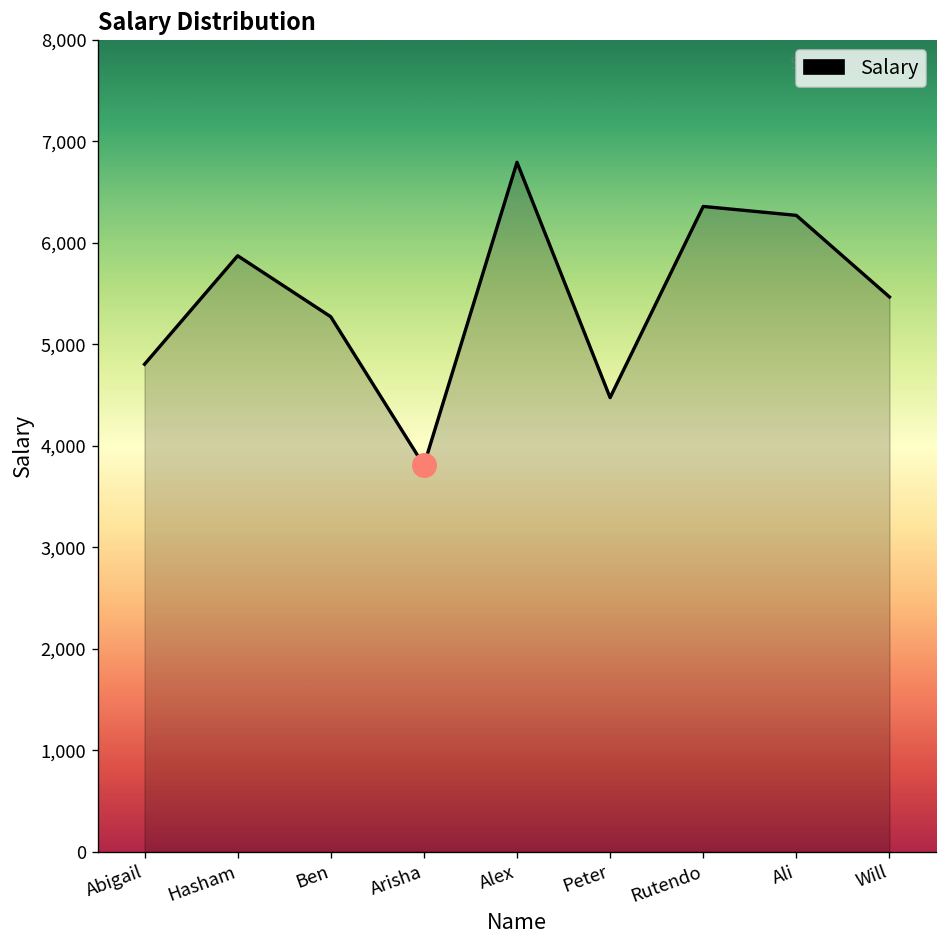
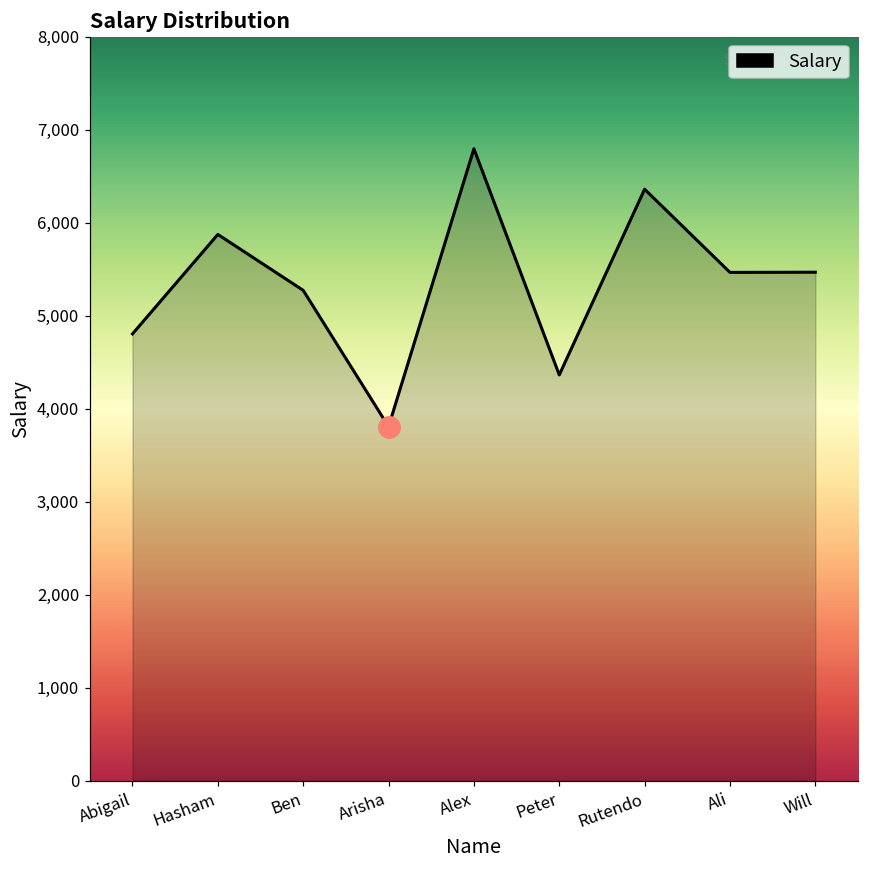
  {
    "Salary": {
      "Abigail": "4,800",
      "Hasham": "5,900",
      "Ben": "5,300",
      "Alex": "6,800",
-     "Peter": "4,500",
+     "Peter": "4,400",
      "Rutendo": "6,400",
-     "Ali": "6,300",
+     "Ali": "5,500",
      "Will": "5,500"
    }
  }
